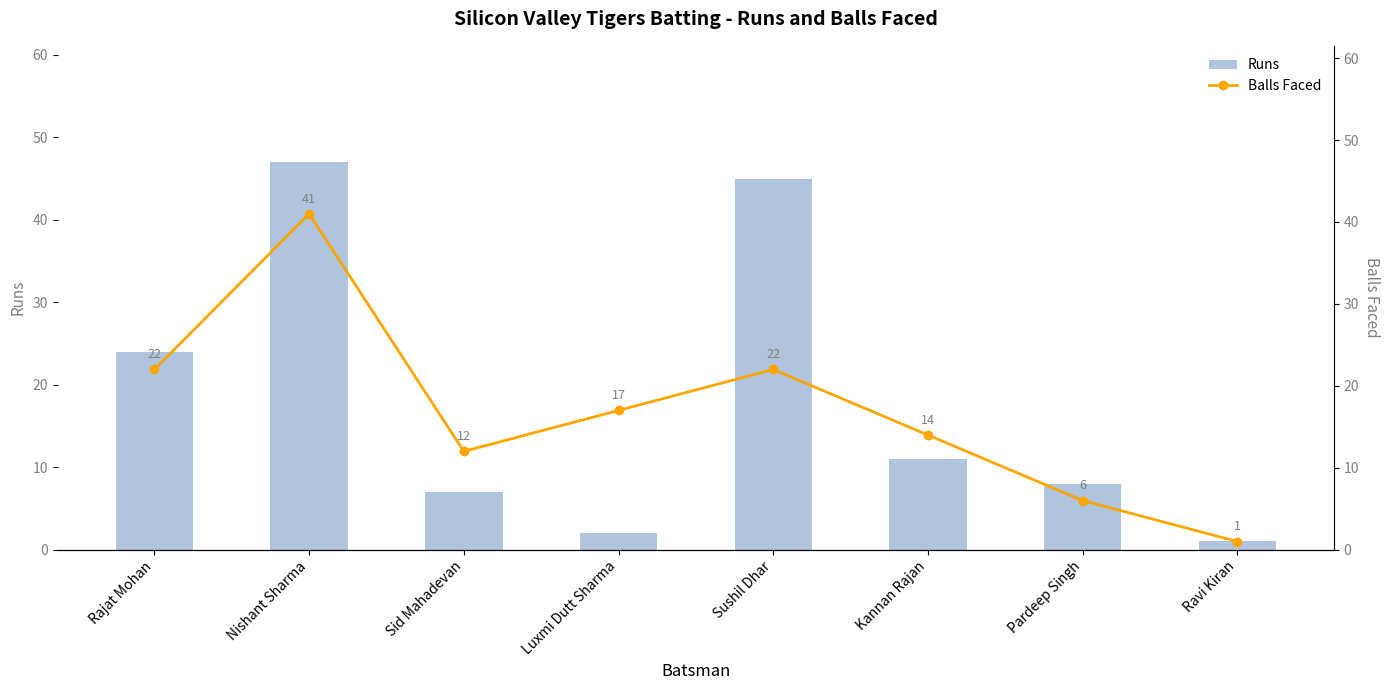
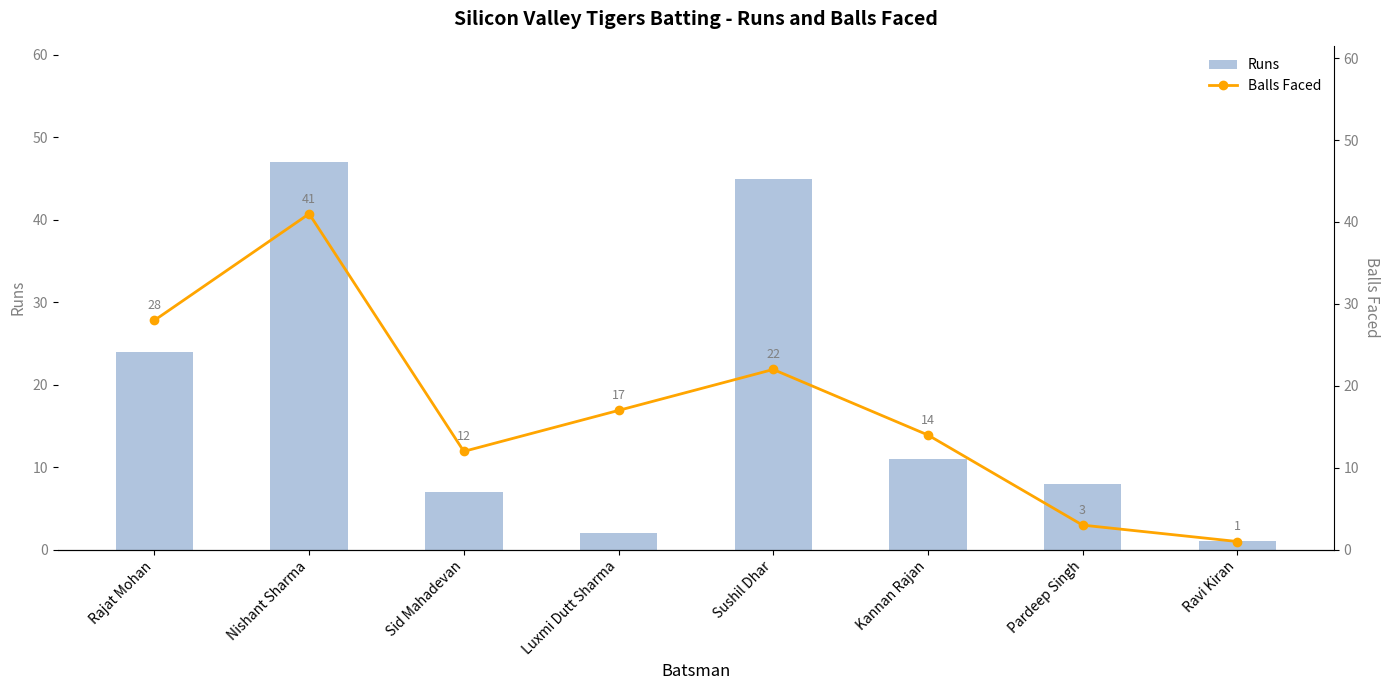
  {
    "Runs": {
      "Ravi Kiran": 1
    },
    "Balls Faced": {
-     "Rajat Mohan": 22,
+     "Rajat Mohan": 28,
      "Nishant Sharma": 41,
      "Sid Mahadevan": 12,
      "Luxmi Dutt Sharma": 17,
      "Sushil Dhar": 22,
      "Kannan Rajan": 14,
-     "Pardeep Singh": 6,
+     "Pardeep Singh": 3,
      "Ravi Kiran": 1
    }
  }
